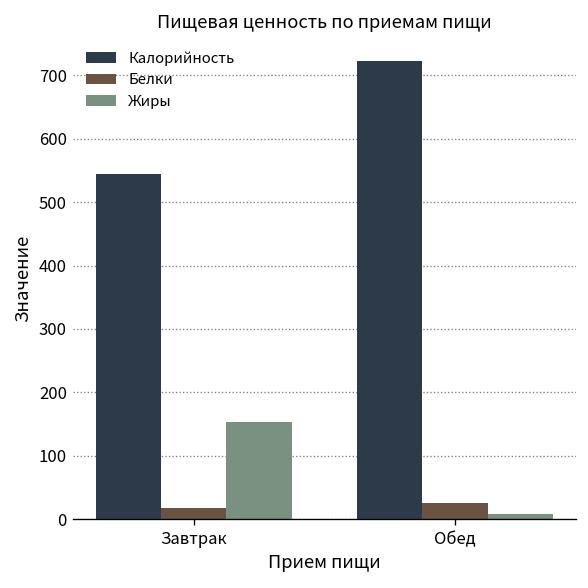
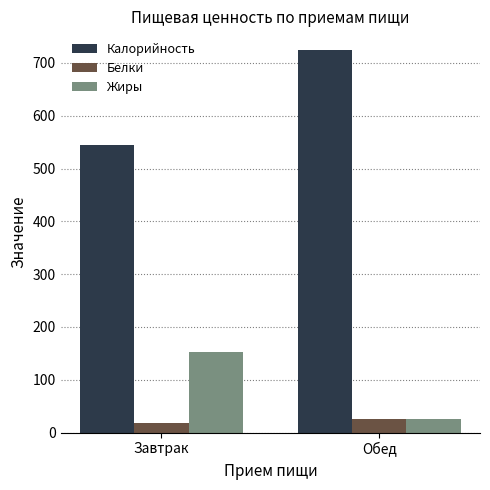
  {
    "Калорийность": {
      "Завтрак": 550,
      "Обед": 720
    },
    "Белки": {
      "Завтрак": 20,
      "Обед": 30
    },
    "Жиры": {
      "Завтрак": 150,
-     "Обед": 10
+     "Обед": 30
    }
  }
